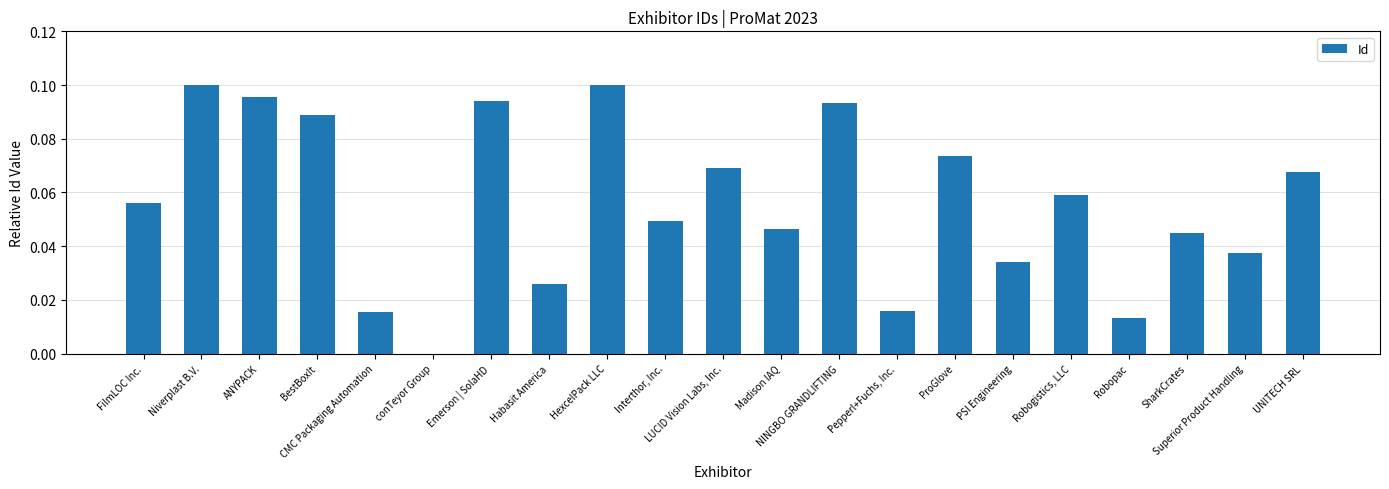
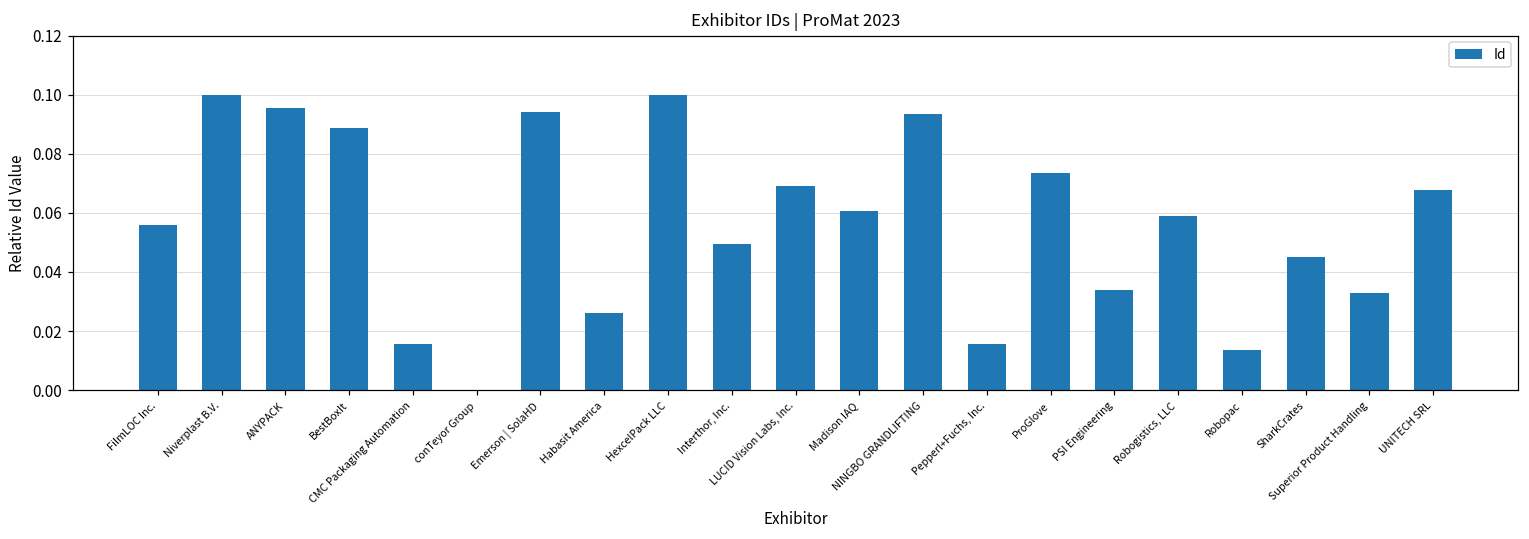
  {
    "FilmLOC Inc.": 0.056,
    "Niverplast B.V.": 0.100,
    "ANYPACK": 0.096,
    "BestBoxIt": 0.089,
    "CMC Packaging Automation": 0.016,
    "conTeyor Group": 0.000,
    "Emerson | SolaHD": 0.094,
    "Habasit America": 0.026,
    "HexcelPack LLC": 0.100,
    "Interthor, Inc.": 0.049,
    "LUCID Vision Labs, Inc.": 0.069,
-   "Madison IAQ": 0.046,
+   "Madison IAQ": 0.061,
    "NINGBO GRANDLIFTING": 0.093,
    "Pepperl+Fuchs, Inc.": 0.016,
    "ProGlove": 0.073,
    "PSI Engineering": 0.034,
    "Robogistics, LLC": 0.059,
    "Robopac": 0.013,
    "SharkCrates": 0.045,
-   "Superior Product Handling": 0.038,
+   "Superior Product Handling": 0.033,
    "UNITECH SRL": 0.068
  }
